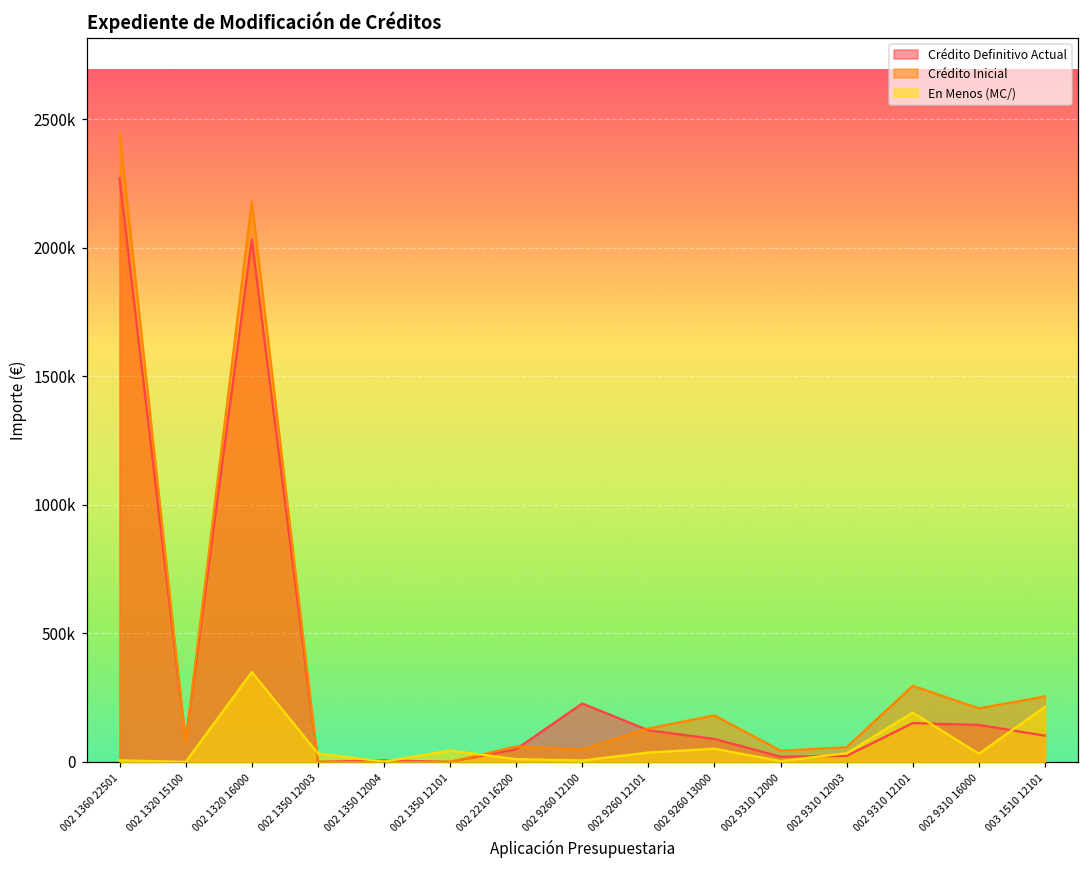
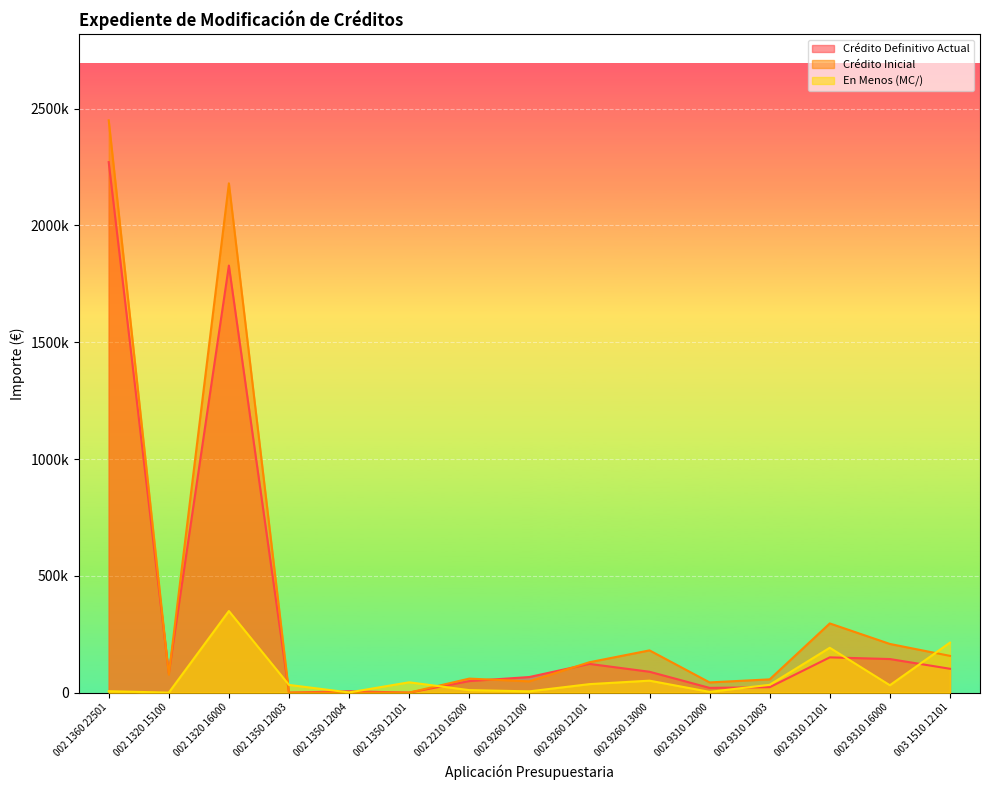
  {
    "Crédito Definitivo Actual": {
      "002 1360 22501": 2270000,
-     "002 1320 16000": 2030000,
-     "002 9260 12100": 230000,
+     "002 1320 16000": 1830000,
+     "002 9260 12100": 70000,
      "002 9260 13000": 90000,
      "002 9310 12000": 20000,
      "002 9310 12101": 150000,
      "002 9310 16000": 140000,
      "003 1510 12101": 100000
    },
    "Crédito Inicial": {
      "002 1360 22501": 2450000,
      "002 1320 16000": 2180000,
      "002 9260 12100": 50000,
      "002 9260 13000": 180000,
      "002 9310 12000": 40000,
      "002 9310 12003": 60000,
      "002 9310 12101": 300000,
      "002 9310 16000": 210000,
-     "003 1510 12101": 250000
+     "003 1510 12101": 160000
    },
    "En Menos (MC/)": {
      "002 1360 22501": 10000,
      "002 1320 15100": 0,
      "002 1320 16000": 350000,
      "002 1350 12003": 30000,
      "002 1350 12101": 40000,
      "002 2210 16200": 10000,
      "002 9260 12100": 10000,
      "002 9260 12101": 40000,
      "002 9260 13000": 50000,
      "002 9310 12000": 0,
      "002 9310 12101": 190000,
      "002 9310 16000": 30000,
      "003 1510 12101": 210000
    }
  }
